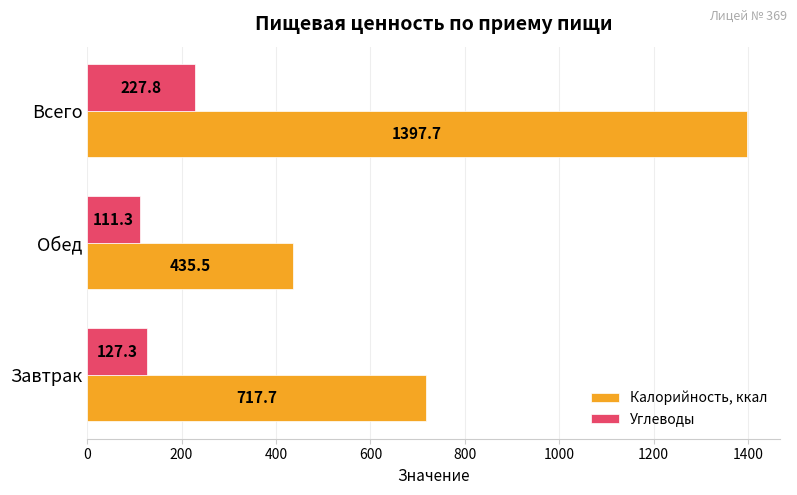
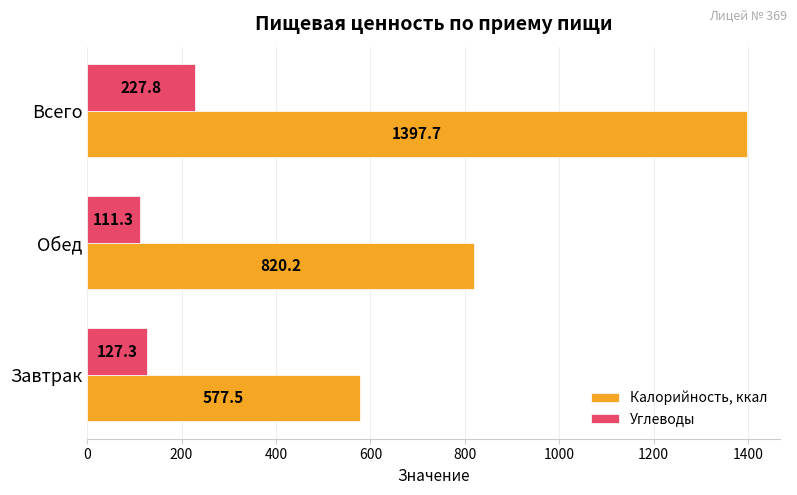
  {
    "Калорийность, ккал": {
      "Всего": 1397.7,
-     "Обед": 435.5,
-     "Завтрак": 717.7
+     "Обед": 820.2,
+     "Завтрак": 577.5
    },
    "Углеводы": {
      "Всего": 227.8,
      "Обед": 111.3,
      "Завтрак": 127.3
    }
  }
